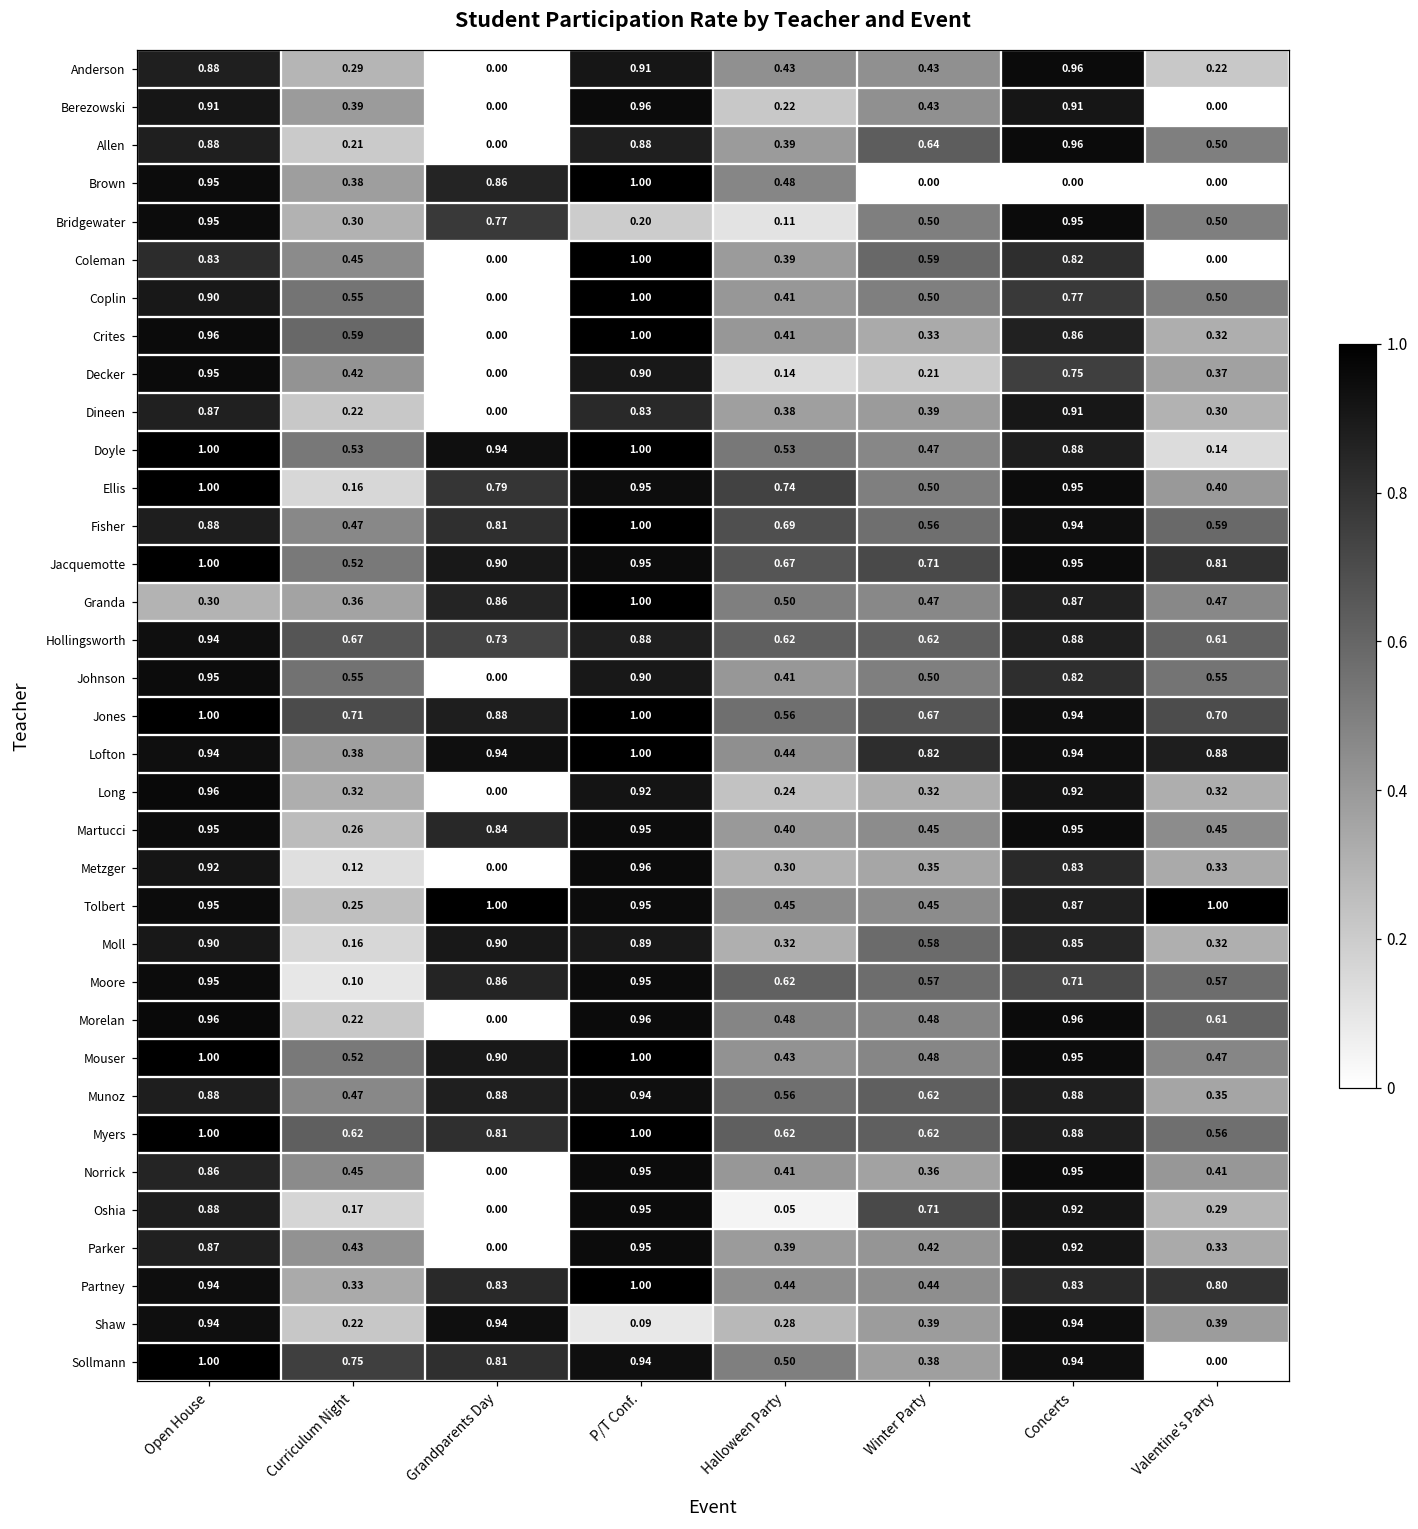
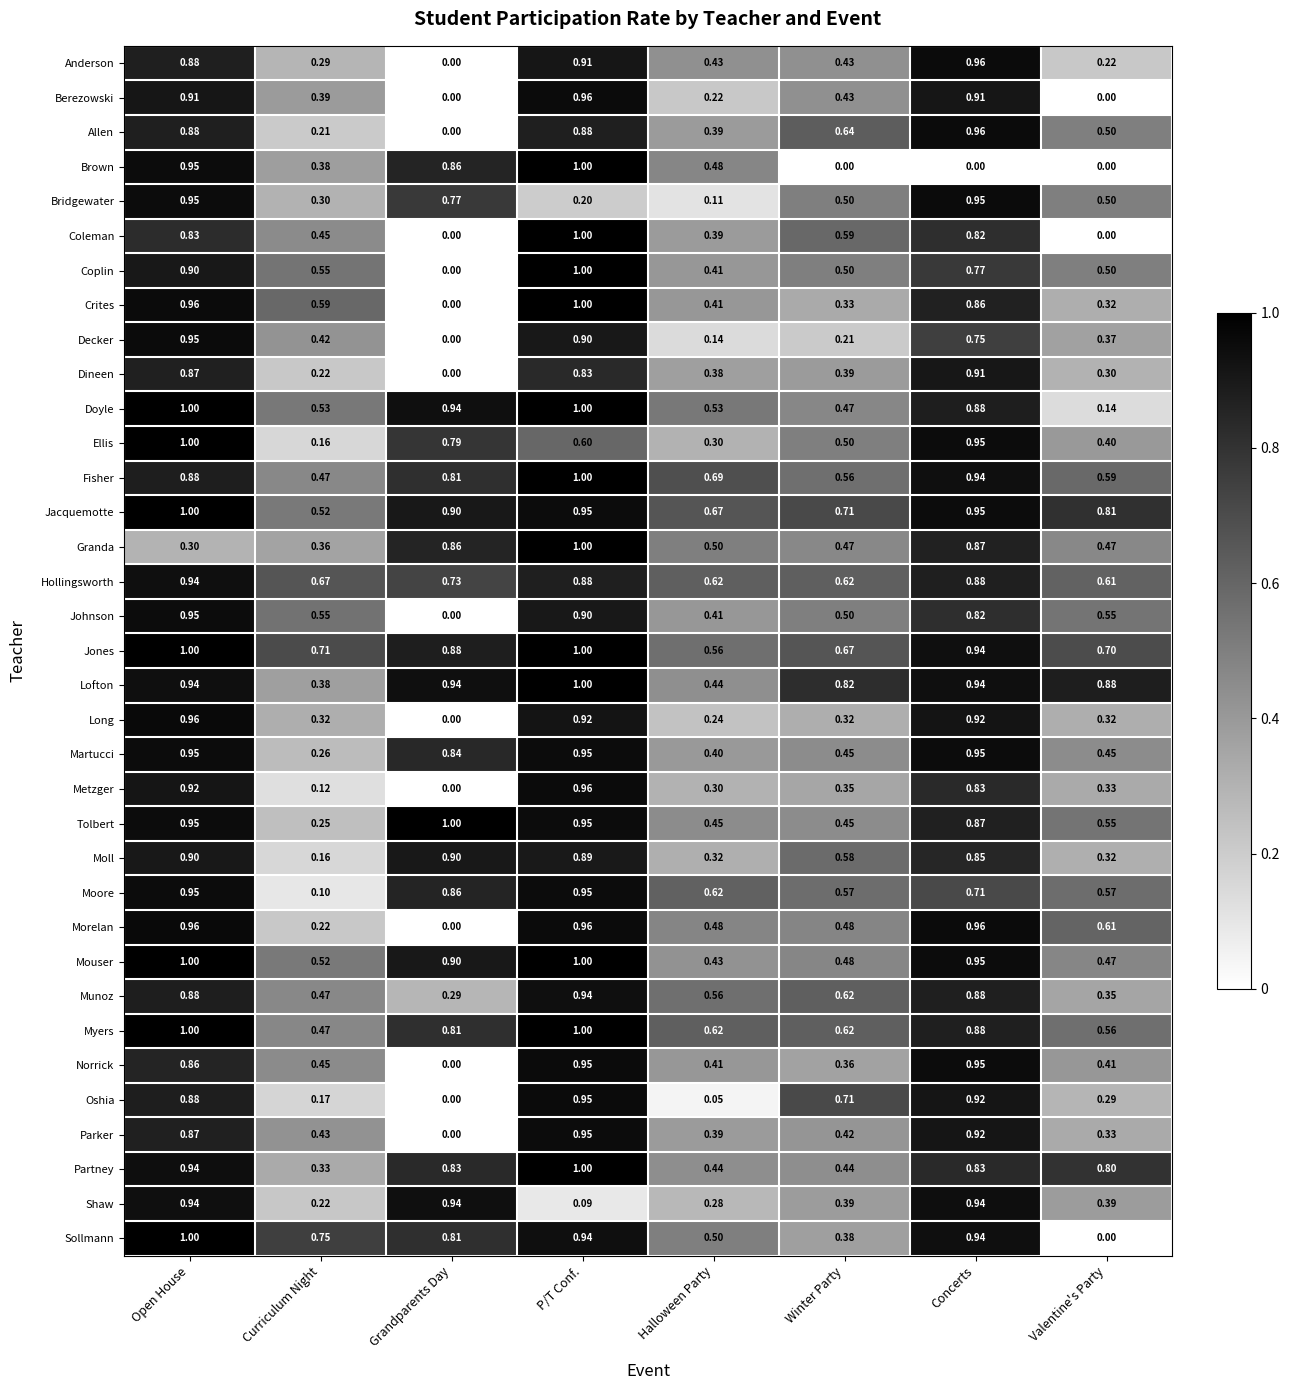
  {
    "Ellis": {
      "Open House": 1.00,
      "Curriculum Night": 0.16,
      "Grandparents Day": 0.79,
-     "P/T Conf.": 0.95,
-     "Halloween Party": 0.74,
+     "P/T Conf.": 0.60,
+     "Halloween Party": 0.30,
      "Winter Party": 0.50,
      "Concerts": 0.95,
      "Valentine's Party": 0.40
    },
    "Tolbert": {
      "Open House": 0.95,
      "Curriculum Night": 0.25,
      "Grandparents Day": 1.00,
      "P/T Conf.": 0.95,
      "Halloween Party": 0.45,
      "Winter Party": 0.45,
      "Concerts": 0.87,
-     "Valentine's Party": 1.00
+     "Valentine's Party": 0.55
    },
    "Munoz": {
      "Open House": 0.88,
      "Curriculum Night": 0.47,
-     "Grandparents Day": 0.88,
+     "Grandparents Day": 0.29,
      "P/T Conf.": 0.94,
      "Halloween Party": 0.56,
      "Winter Party": 0.62,
      "Concerts": 0.88,
      "Valentine's Party": 0.35
    },
    "Myers": {
      "Open House": 1.00,
-     "Curriculum Night": 0.62,
+     "Curriculum Night": 0.47,
      "Grandparents Day": 0.81,
      "P/T Conf.": 1.00,
      "Halloween Party": 0.62,
      "Winter Party": 0.62,
      "Concerts": 0.88,
      "Valentine's Party": 0.56
    }
  }
